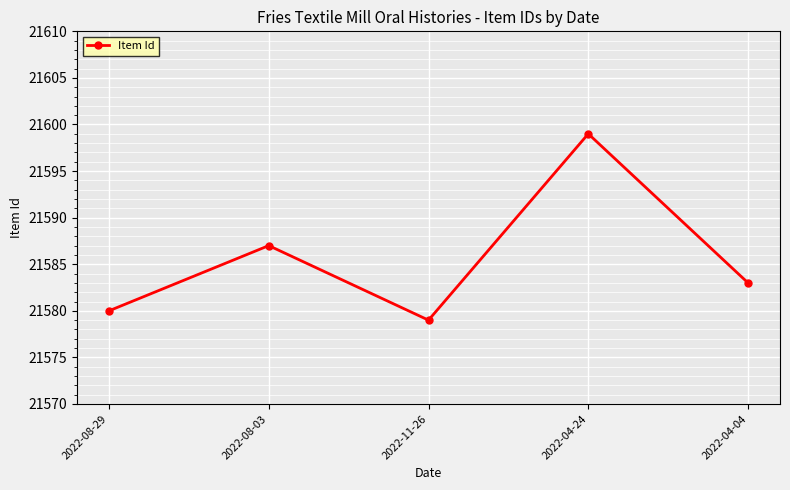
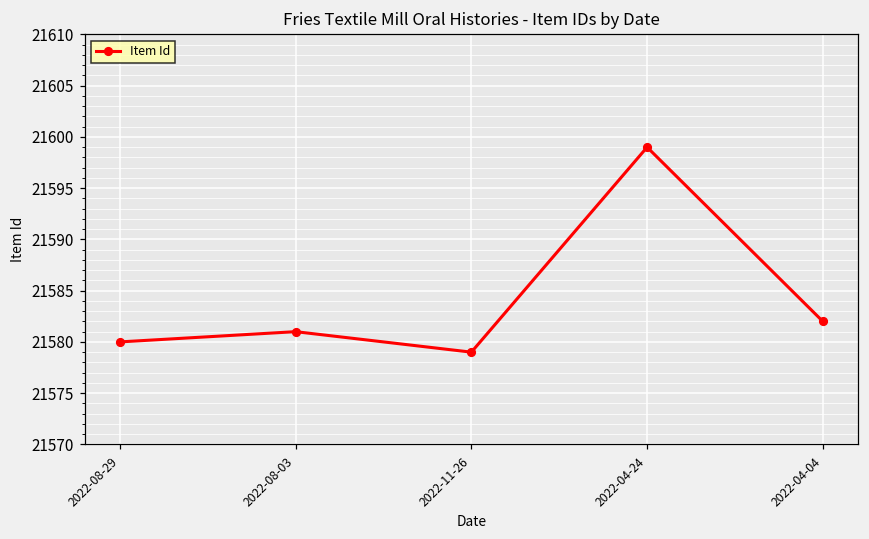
  {
    "2022-08-29": 21580,
-   "2022-08-03": 21587,
+   "2022-08-03": 21581,
    "2022-11-26": 21579,
    "2022-04-24": 21599,
-   "2022-04-04": 21583
+   "2022-04-04": 21582
  }
